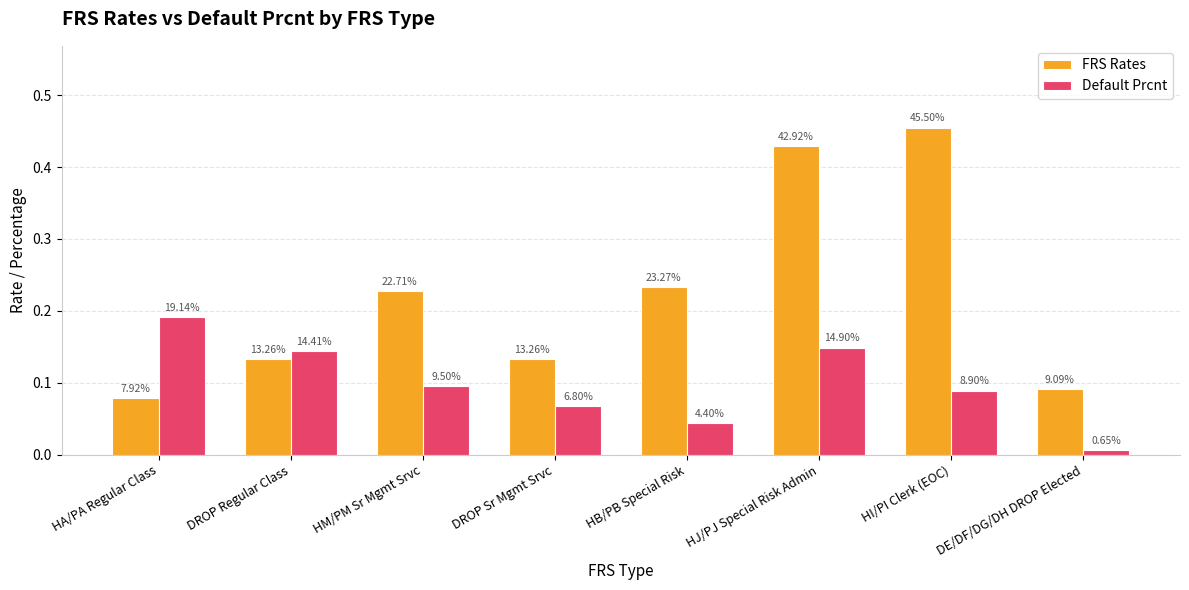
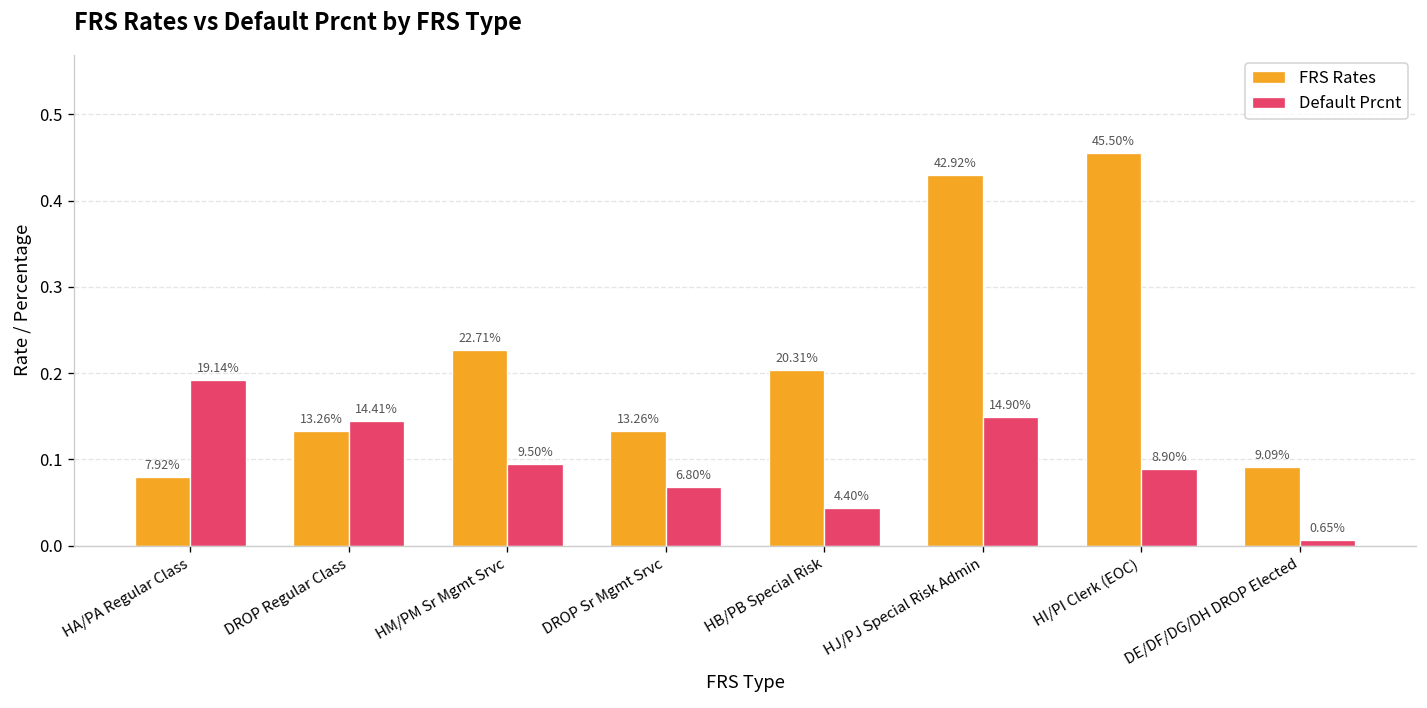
  {
    "FRS Rates": {
      "HA/PA Regular Class": "7.92%",
      "DROP Regular Class": "13.26%",
      "HM/PM Sr Mgmt Srvc": "22.71%",
      "DROP Sr Mgmt Srvc": "13.26%",
-     "HB/PB Special Risk": "23.27%",
+     "HB/PB Special Risk": "20.31%",
      "HJ/PJ Special Risk Admin": "42.92%",
      "HI/PI Clerk (EOC)": "45.50%",
      "DE/DF/DG/DH DROP Elected": "9.09%"
    },
    "Default Prcnt": {
      "HA/PA Regular Class": "19.14%",
      "DROP Regular Class": "14.41%",
      "HM/PM Sr Mgmt Srvc": "9.50%",
      "DROP Sr Mgmt Srvc": "6.80%",
      "HB/PB Special Risk": "4.40%",
      "HJ/PJ Special Risk Admin": "14.90%",
      "HI/PI Clerk (EOC)": "8.90%",
      "DE/DF/DG/DH DROP Elected": "0.65%"
    }
  }
